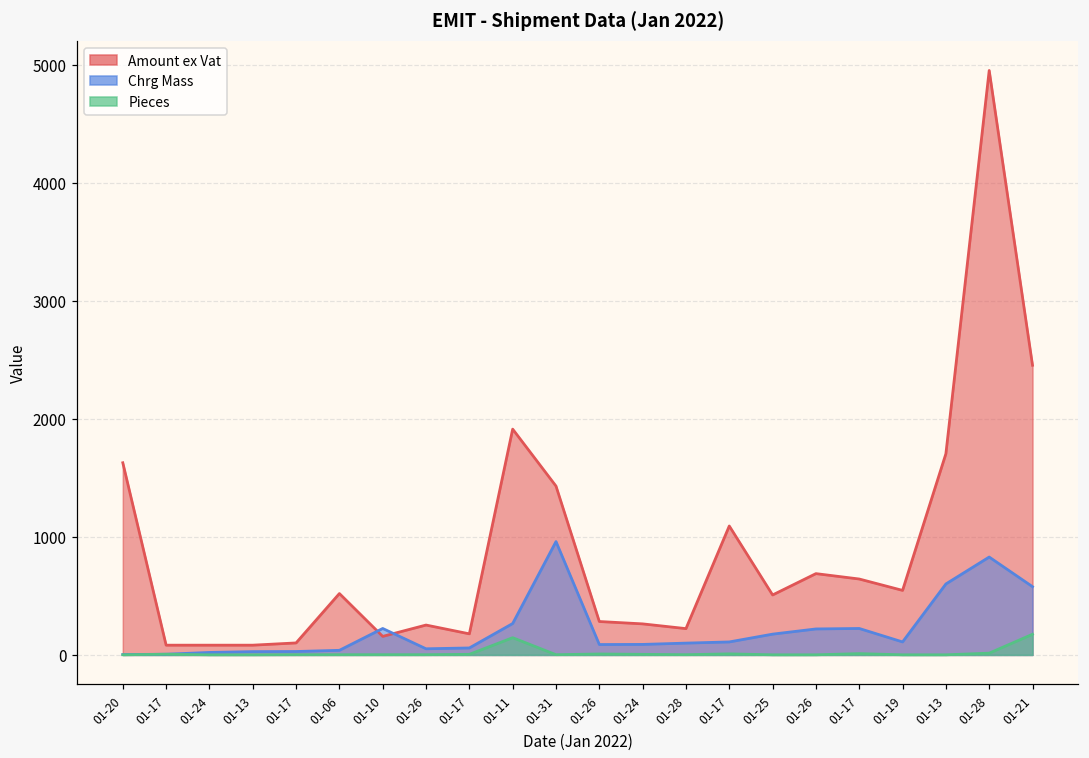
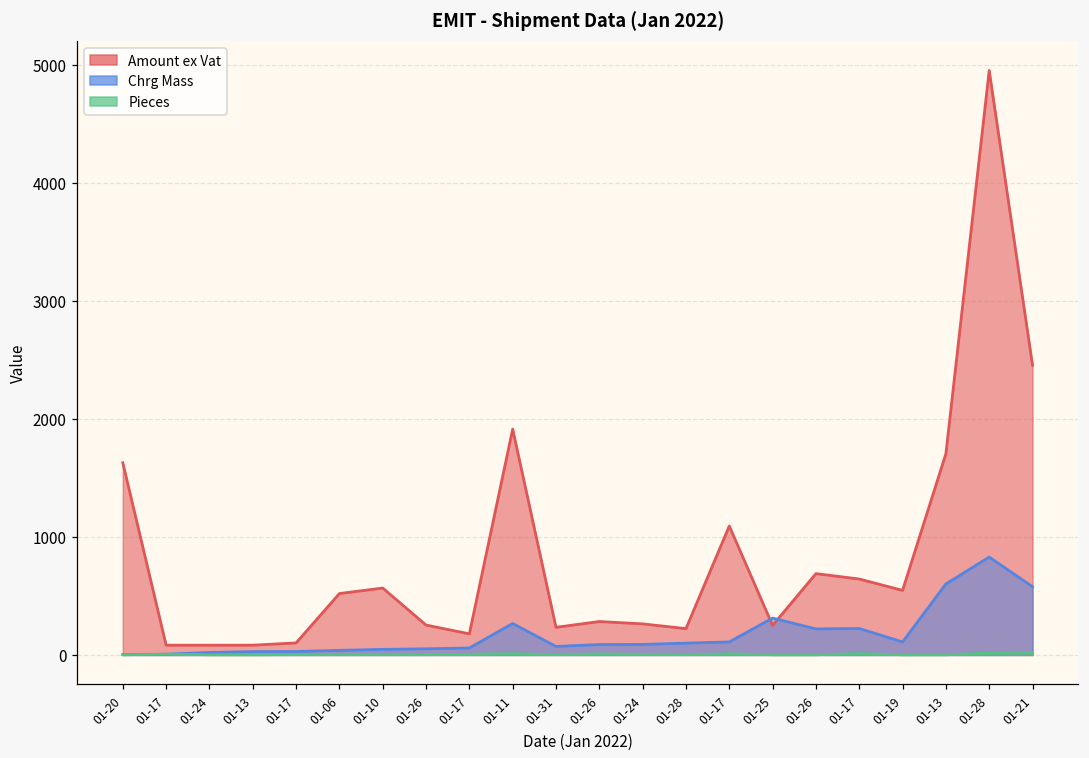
  {
    "Amount ex Vat": {
      "01-20": 1630,
      "01-06": 520,
-     "01-10": 160,
+     "01-10": 570,
      "01-11": 1910,
-     "01-31": 1430,
-     "01-25": 510,
+     "01-31": 230,
+     "01-25": 250,
      "01-19": 550,
      "01-21": 2450
    },
    "Chrg Mass": {
      "01-06": 40,
-     "01-10": 220,
+     "01-10": 50,
      "01-11": 270,
-     "01-31": 960,
-     "01-25": 180,
+     "01-31": 70,
+     "01-25": 310,
      "01-19": 110,
      "01-21": 580
    },
    "Pieces": {
      "01-06": 0,
      "01-10": 0,
-     "01-11": 150,
+     "01-11": 10,
      "01-31": 0,
      "01-25": 0,
      "01-19": 0,
-     "01-21": 180
+     "01-21": 20
    }
  }
